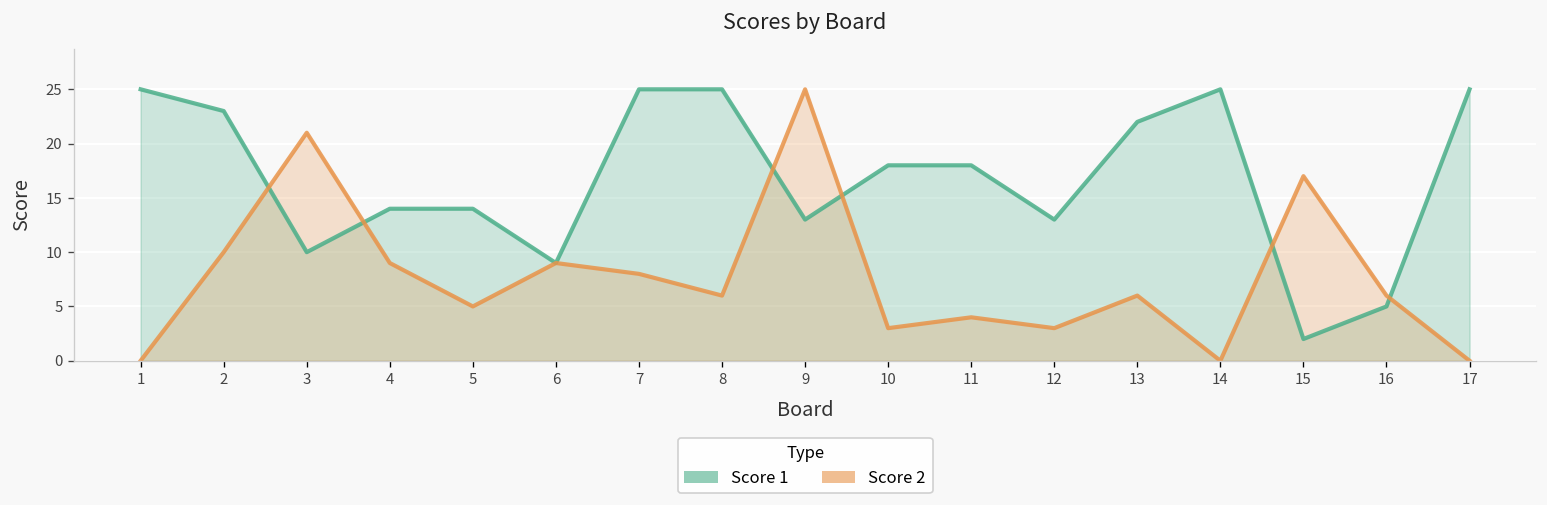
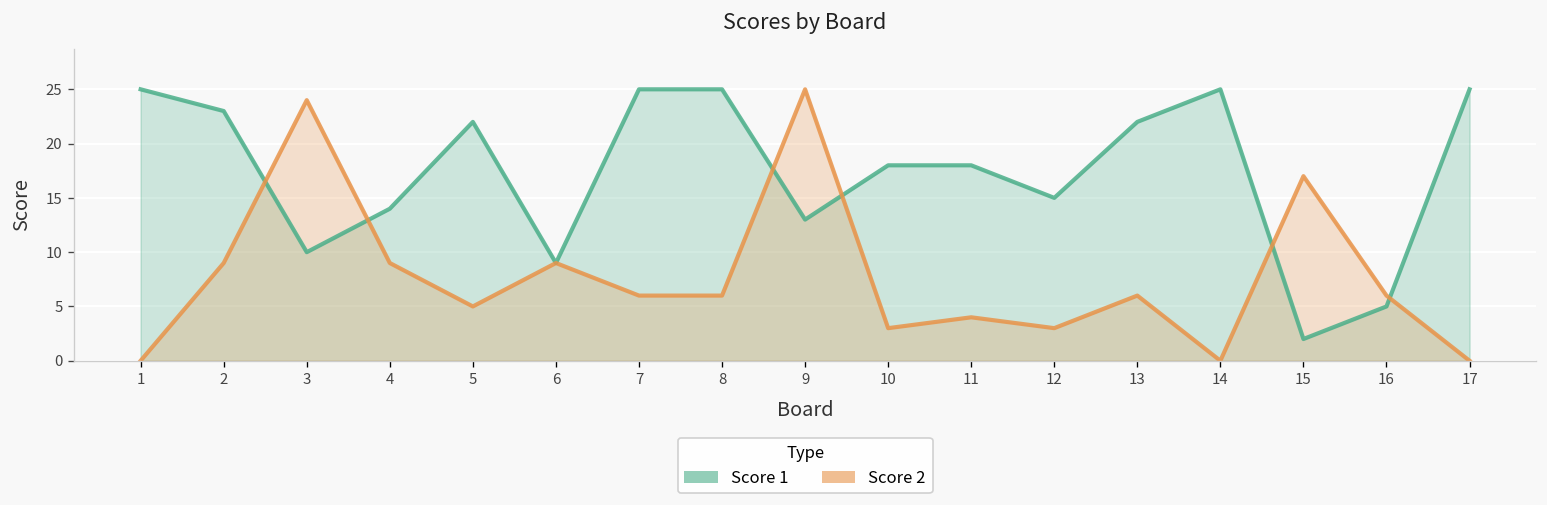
  {
    "Score 1": {
      "1": 25,
      "2": 23,
      "3": 10,
      "4": 14,
-     "5": 14,
+     "5": 22,
      "7": 25,
      "8": 25,
      "9": 13,
      "10": 18,
      "11": 18,
-     "12": 13,
+     "12": 15,
      "13": 22,
      "14": 25,
      "15": 2,
      "16": 5,
      "17": 25
    },
    "Score 2": {
      "1": 0,
-     "2": 10,
-     "3": 21,
+     "2": 9,
+     "3": 24,
      "4": 9,
      "5": 5,
-     "7": 8,
+     "7": 6,
      "8": 6,
      "9": 25,
      "10": 3,
      "11": 4,
      "12": 3,
      "13": 6,
      "14": 0,
      "15": 17,
      "16": 6,
      "17": 0
    }
  }
